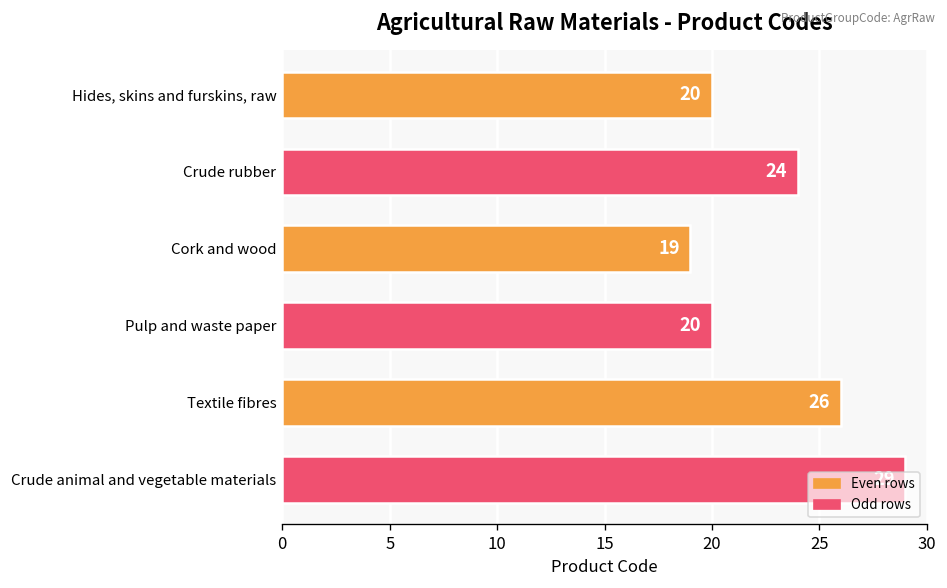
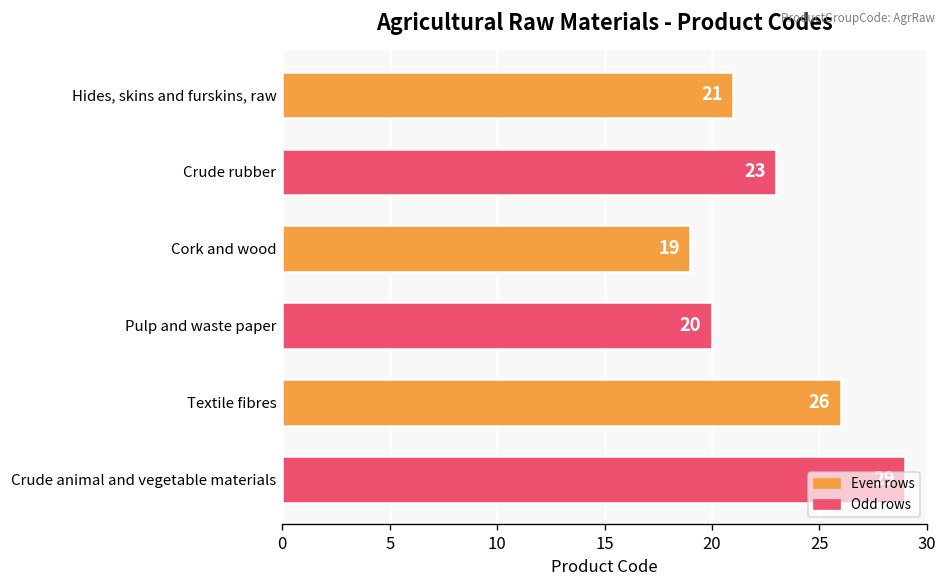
  {
-   "Hides, skins and furskins, raw": 20,
-   "Crude rubber": 24,
+   "Hides, skins and furskins, raw": 21,
+   "Crude rubber": 23,
    "Cork and wood": 19,
    "Pulp and waste paper": 20,
    "Textile fibres": 26
  }
